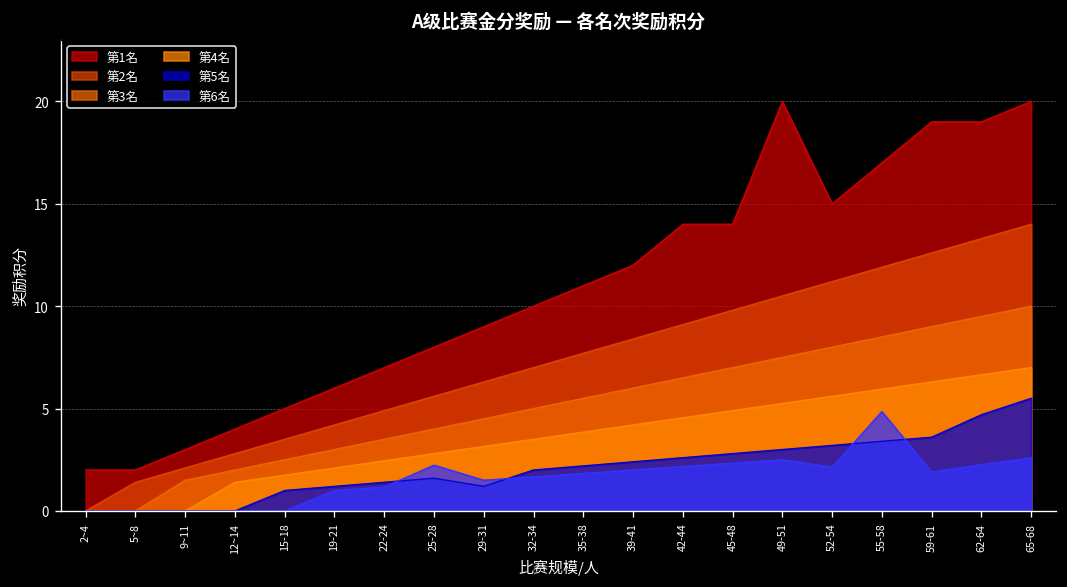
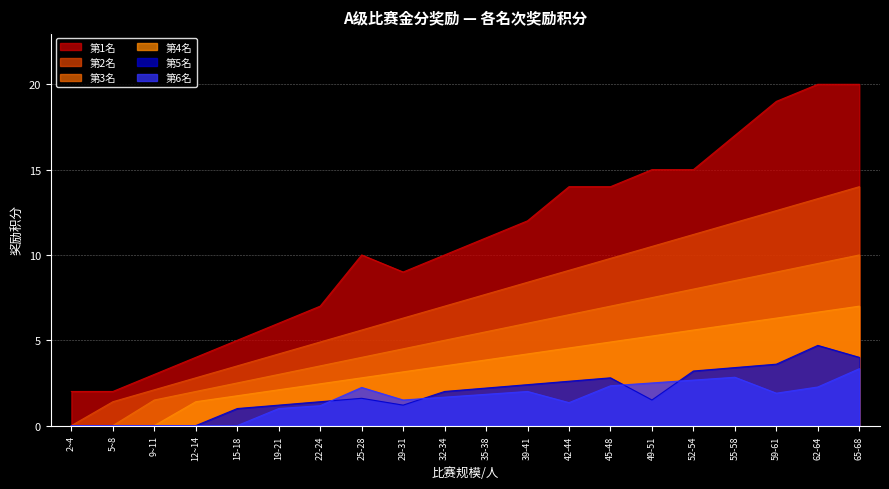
  {
    "第1名": {
      "2~4": 2,
      "5~8": 2,
      "9~11": 3,
      "12~14": 4,
      "15-18": 5,
      "19-21": 6,
      "22-24": 7,
-     "25-28": 8,
+     "25-28": 10,
      "29-31": 9,
      "32-34": 10,
      "35-38": 11,
      "39-41": 12,
      "42-44": 14,
      "45-48": 14,
-     "49-51": 20,
+     "49-51": 15,
      "52-54": 15,
      "55-58": 17,
      "59-61": 19,
-     "62-64": 19,
+     "62-64": 20,
      "65-68": 20
    },
    "第5名": {
      "15-18": 1.0,
      "19-21": 1.2,
      "22-24": 1.4,
      "25-28": 1.6,
      "29-31": 1.2,
      "32-34": 2.0,
      "35-38": 2.2,
      "39-41": 2.4,
      "42-44": 2.6,
      "45-48": 2.8,
-     "49-51": 3.0,
+     "49-51": 1.5,
      "52-54": 3.2,
      "55-58": 3.4,
      "59-61": 3.6,
      "62-64": 4.7,
-     "65-68": 5.5
+     "65-68": 4.0
    },
    "第6名": {
      "15-18": 0.0,
      "19-21": 1.0,
      "22-24": 1.2,
      "25-28": 2.2,
      "29-31": 1.5,
      "32-34": 1.7,
      "35-38": 1.8,
      "39-41": 2.0,
-     "42-44": 2.2,
+     "42-44": 1.3,
      "45-48": 2.3,
      "49-51": 2.5,
-     "52-54": 2.1,
-     "55-58": 4.9,
+     "52-54": 2.7,
+     "55-58": 2.8,
      "59-61": 1.9,
      "62-64": 2.3,
-     "65-68": 2.6
+     "65-68": 3.3
    }
  }
